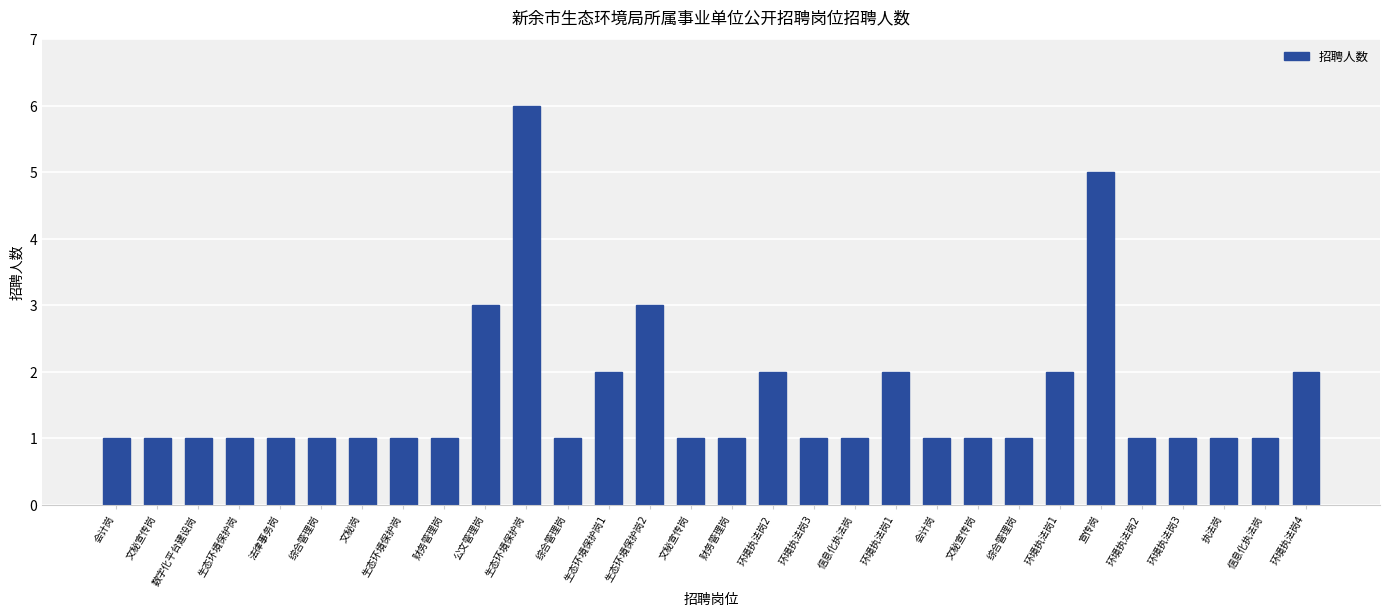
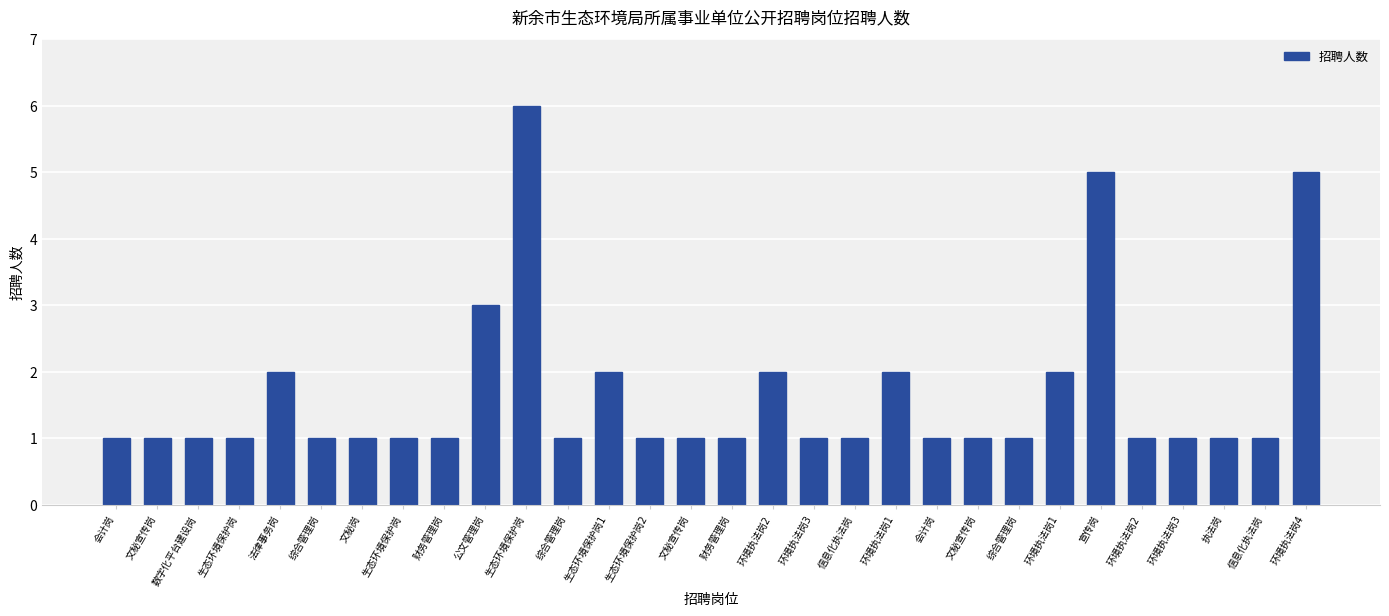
  {
    "数字化平台建设岗": 1,
-   "法律事务岗": 1,
+   "法律事务岗": 2,
    "文秘岗": 1,
    "公文管理岗": 3,
    "生态环境保护岗1": 2,
-   "生态环境保护岗2": 3,
+   "生态环境保护岗2": 1,
    "宣传岗": 5,
    "执法岗": 1,
-   "环境执法岗4": 2
+   "环境执法岗4": 5
  }
